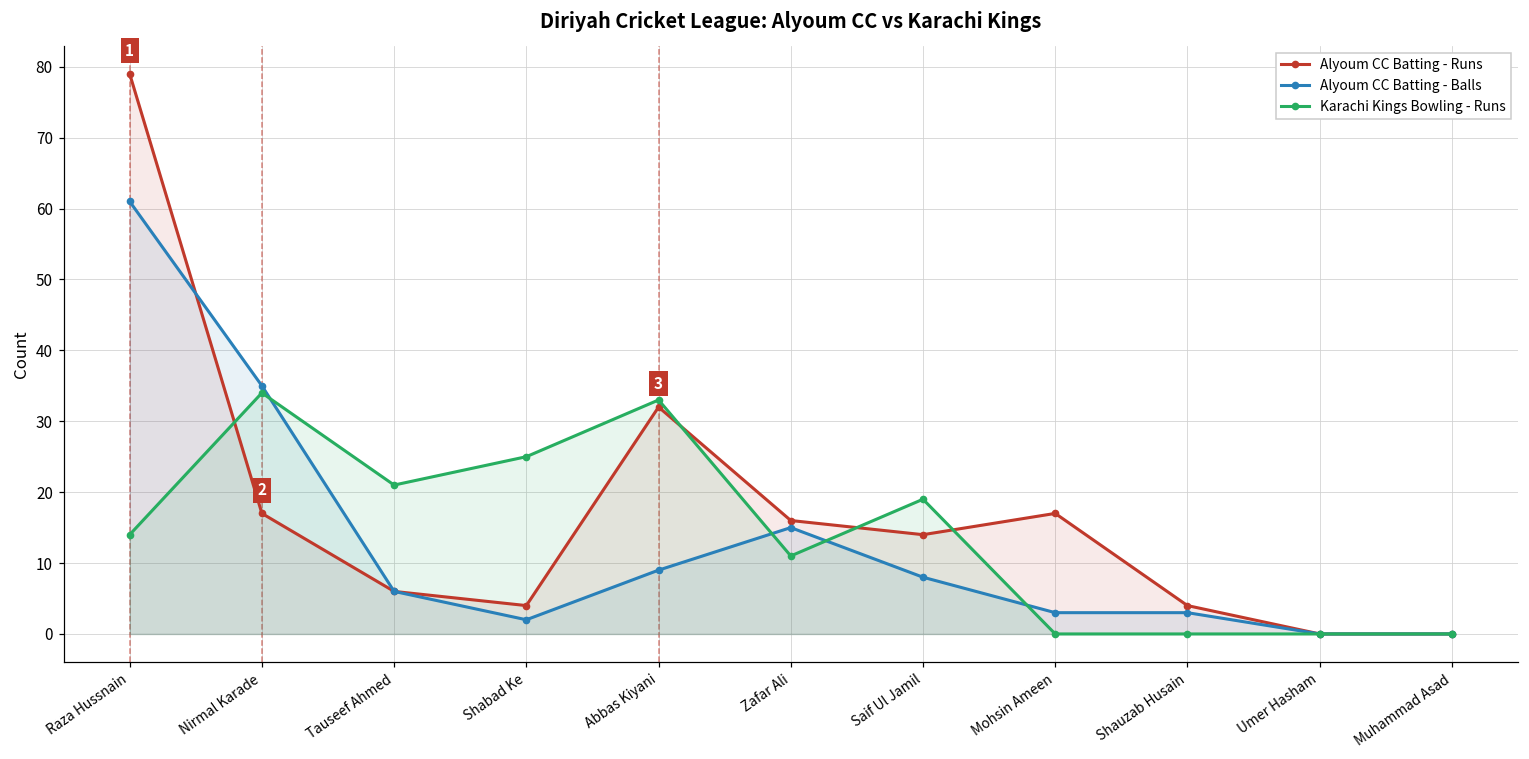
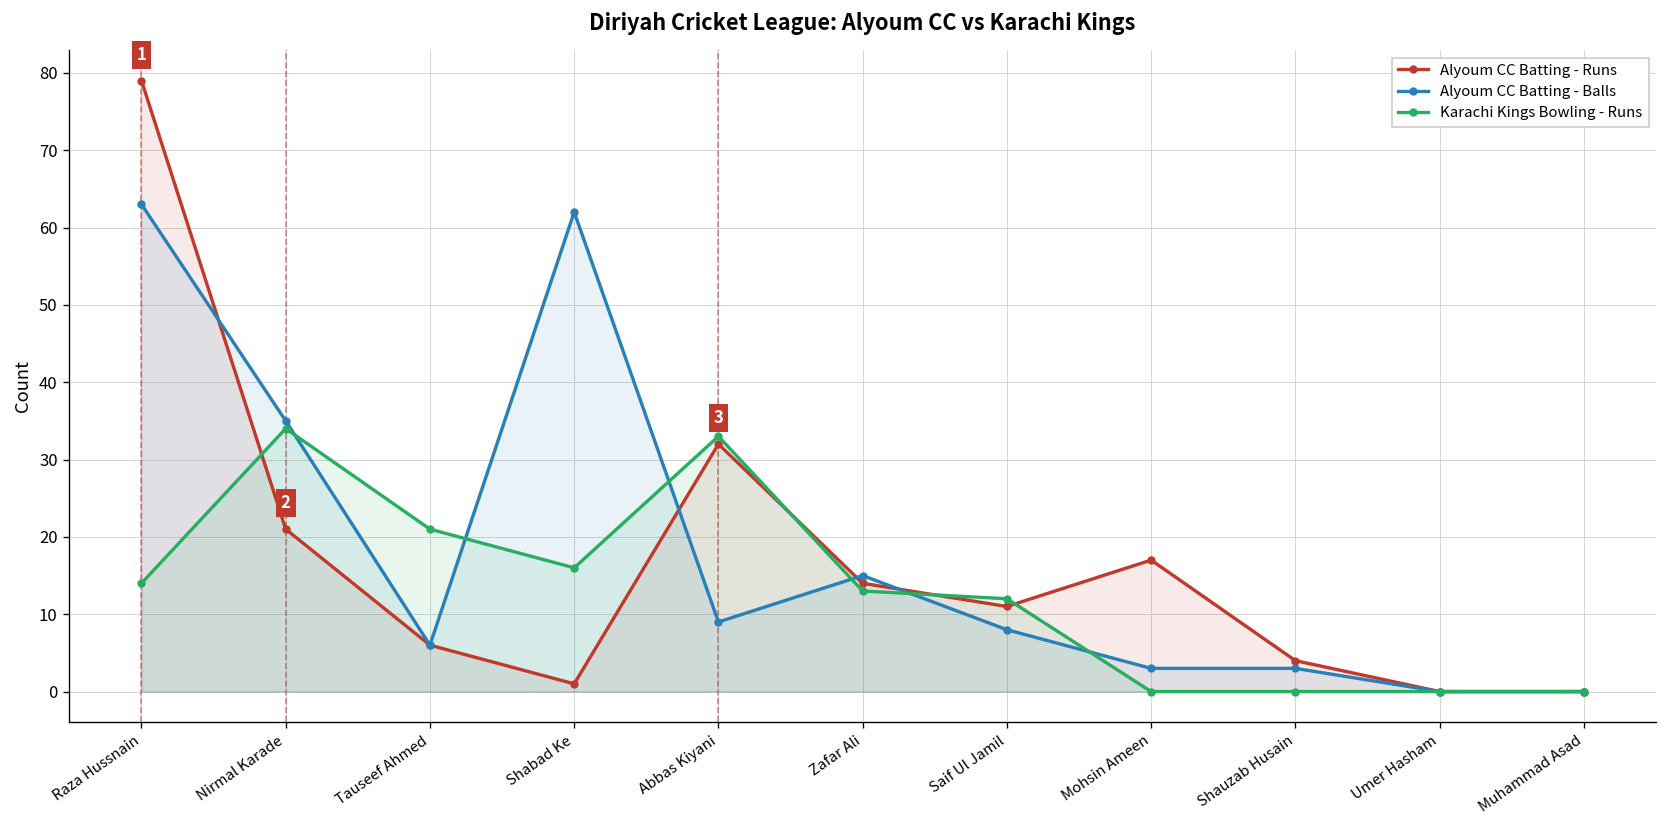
  {
    "Alyoum CC Batting - Runs": {
-     "Nirmal Karade": 17,
-     "Shabad Ke": 4,
+     "Nirmal Karade": 21,
+     "Shabad Ke": 1,
      "Abbas Kiyani": 32,
-     "Zafar Ali": 16,
-     "Saif Ul Jamil": 14,
+     "Zafar Ali": 14,
+     "Saif Ul Jamil": 11,
      "Mohsin Ameen": 17,
      "Shauzab Husain": 4
    },
    "Alyoum CC Batting - Balls": {
-     "Raza Hussnain": 61,
+     "Raza Hussnain": 63,
      "Nirmal Karade": 35,
-     "Shabad Ke": 2,
+     "Shabad Ke": 62,
      "Abbas Kiyani": 9,
      "Zafar Ali": 15,
      "Saif Ul Jamil": 8,
      "Mohsin Ameen": 3,
      "Shauzab Husain": 3
    },
    "Karachi Kings Bowling - Runs": {
      "Raza Hussnain": 14,
      "Nirmal Karade": 34,
      "Tauseef Ahmed": 21,
-     "Shabad Ke": 25,
-     "Zafar Ali": 11,
-     "Saif Ul Jamil": 19,
+     "Shabad Ke": 16,
+     "Zafar Ali": 13,
+     "Saif Ul Jamil": 12,
      "Mohsin Ameen": 0,
      "Shauzab Husain": 0
    }
  }
